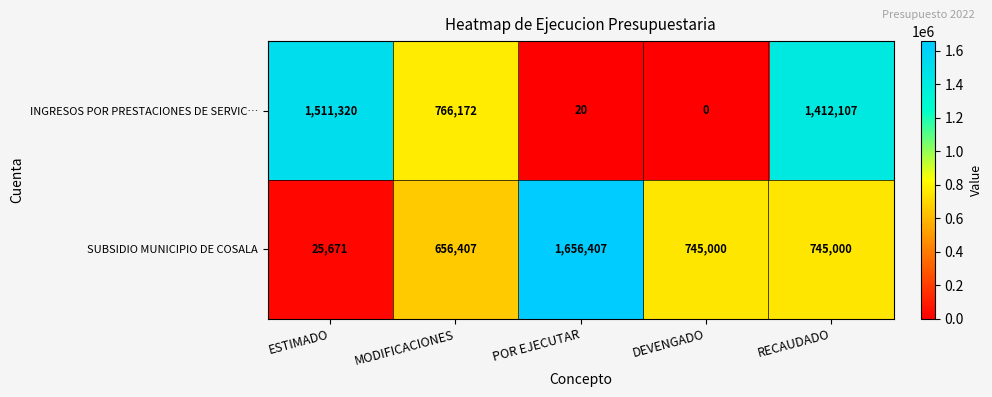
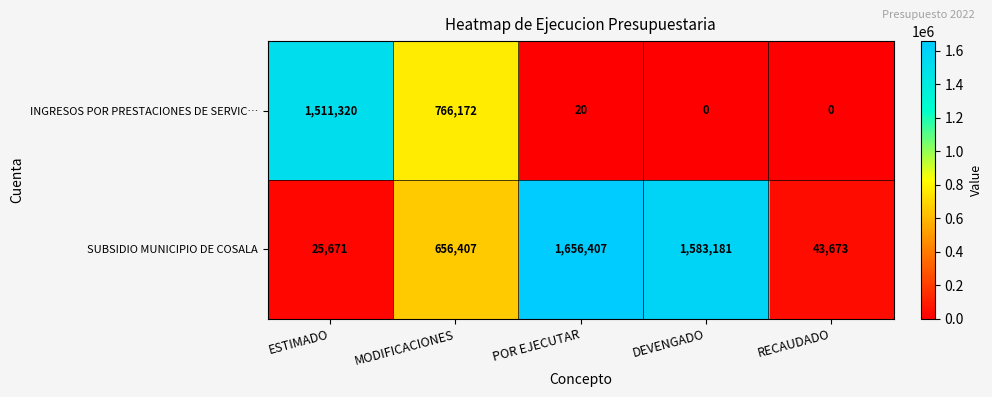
  {
    "INGRESOS POR PRESTACIONES DE SERVIC…": {
      "ESTIMADO": "1,511,320",
      "MODIFICACIONES": "766,172",
      "POR EJECUTAR": "20",
      "DEVENGADO": "0",
-     "RECAUDADO": "1,412,107"
+     "RECAUDADO": "0"
    },
    "SUBSIDIO MUNICIPIO DE COSALA": {
      "ESTIMADO": "25,671",
      "MODIFICACIONES": "656,407",
      "POR EJECUTAR": "1,656,407",
-     "DEVENGADO": "745,000",
-     "RECAUDADO": "745,000"
+     "DEVENGADO": "1,583,181",
+     "RECAUDADO": "43,673"
    }
  }
